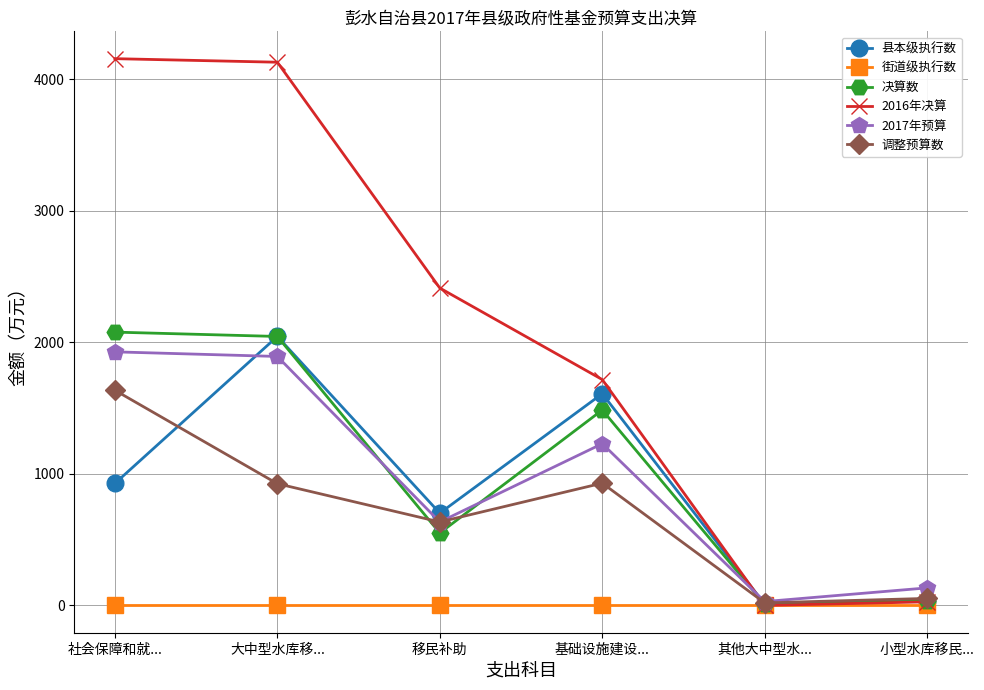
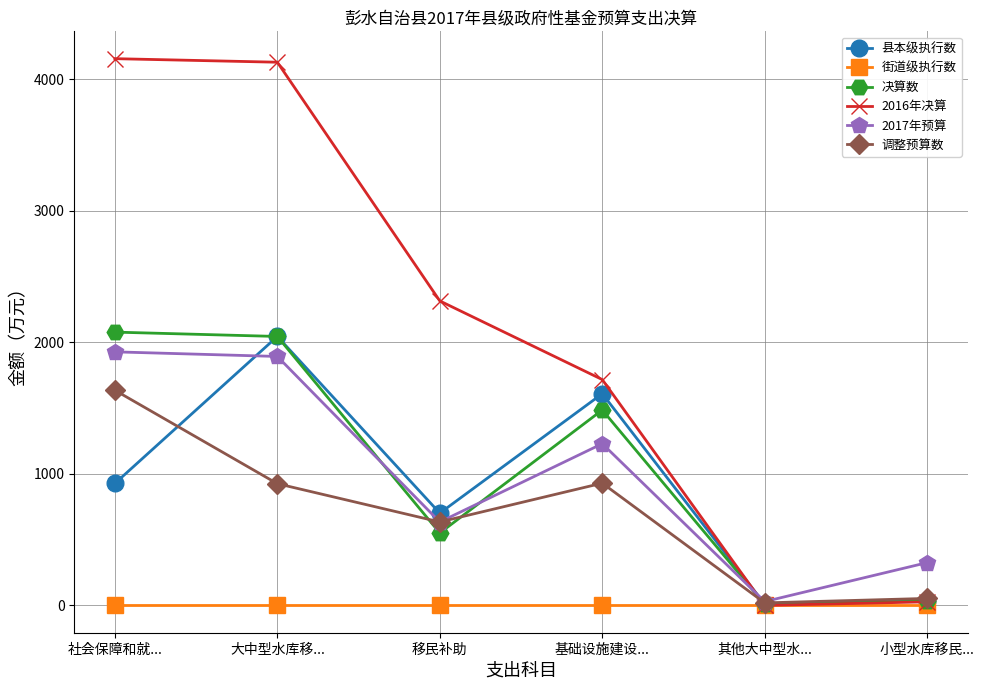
  {
    "县本级执行数": {
      "社会保障和就...": 930,
      "移民补助": 700,
      "基础设施建设...": 1610
    },
    "街道级执行数": {
      "社会保障和就...": 0,
      "大中型水库移...": 0,
      "移民补助": 0,
      "基础设施建设...": 0,
      "小型水库移民...": 0
    },
    "决算数": {
      "社会保障和就...": 2080,
      "移民补助": 550,
      "基础设施建设...": 1490
    },
    "2016年决算": {
      "社会保障和就...": 4160,
      "大中型水库移...": 4130,
-     "移民补助": 2410,
+     "移民补助": 2310,
      "基础设施建设...": 1720
    },
    "2017年预算": {
      "社会保障和就...": 1930,
      "大中型水库移...": 1890,
      "基础设施建设...": 1230,
-     "小型水库移民...": 130
+     "小型水库移民...": 330
    },
    "调整预算数": {
      "社会保障和就...": 1640,
      "大中型水库移...": 930,
      "基础设施建设...": 930,
      "小型水库移民...": 50
    }
  }
